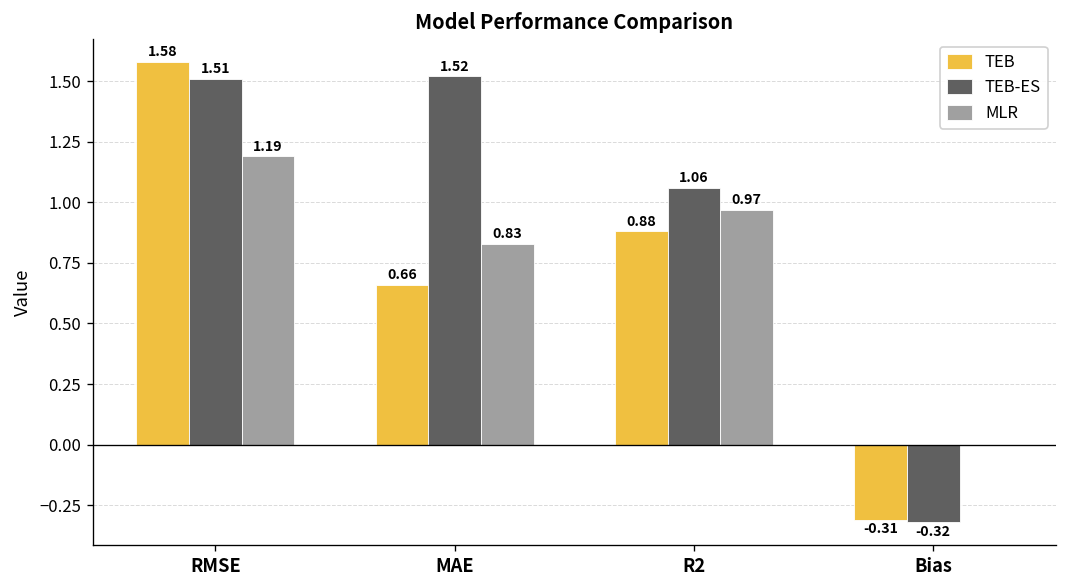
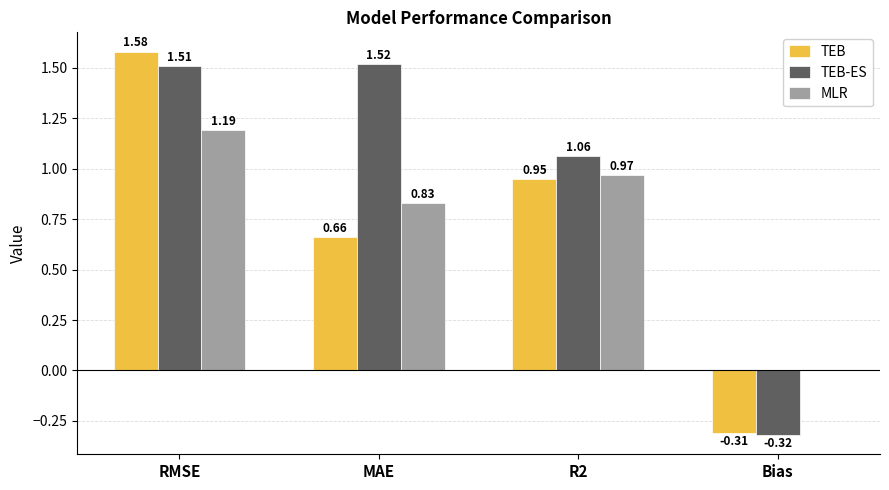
  {
    "TEB": {
      "RMSE": 1.58,
      "MAE": 0.66,
-     "R2": 0.88,
+     "R2": 0.95,
      "Bias": -0.31
    },
    "TEB-ES": {
      "RMSE": 1.51,
      "MAE": 1.52,
      "R2": 1.06,
      "Bias": -0.32
    },
    "MLR": {
      "RMSE": 1.19,
      "MAE": 0.83,
      "R2": 0.97
    }
  }
